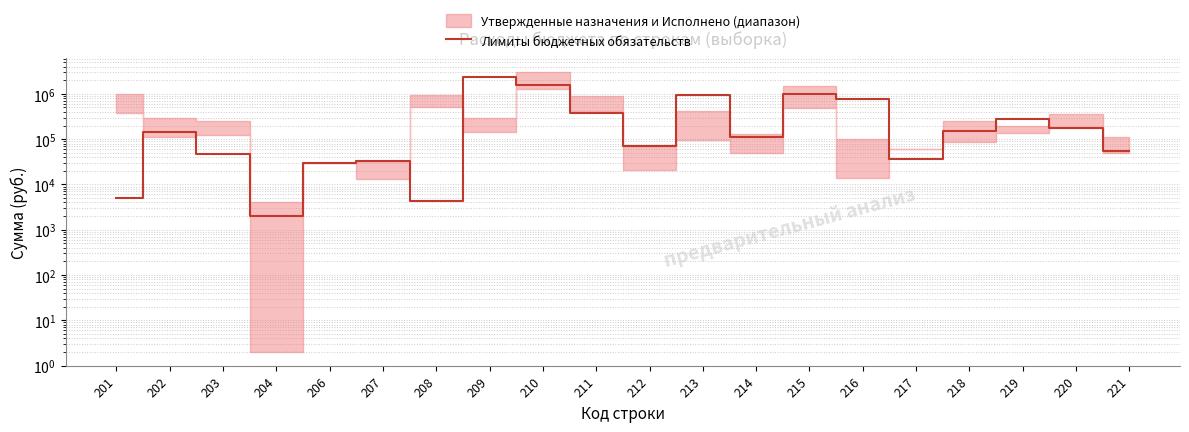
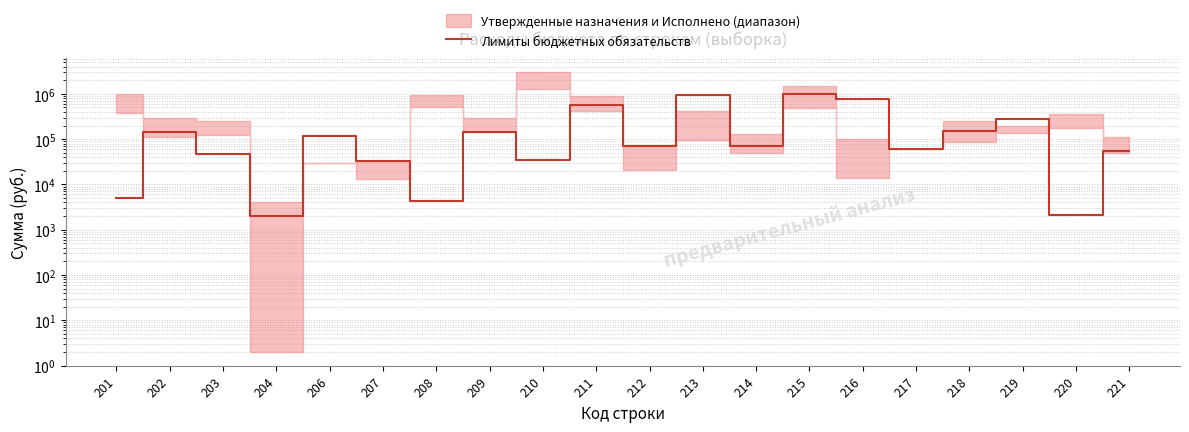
  {
    "Лимиты бюджетных обязательств": {
      "201": 5000,
      "202": 140000,
      "203": 50000,
      "204": 2000,
-     "206": 30000,
+     "206": 120000,
      "207": 30000,
      "208": 4000,
-     "209": 2000000,
-     "210": 1600000,
-     "211": 400000,
+     "209": 140000,
+     "210": 30000,
+     "211": 600000,
      "212": 70000,
      "213": 1000000,
-     "214": 110000,
+     "214": 70000,
      "215": 1000000,
      "216": 800000,
-     "217": 40000,
+     "217": 60000,
      "218": 150000,
      "219": 300000,
-     "220": 180000,
+     "220": 2000,
      "221": 50000
    }
  }
